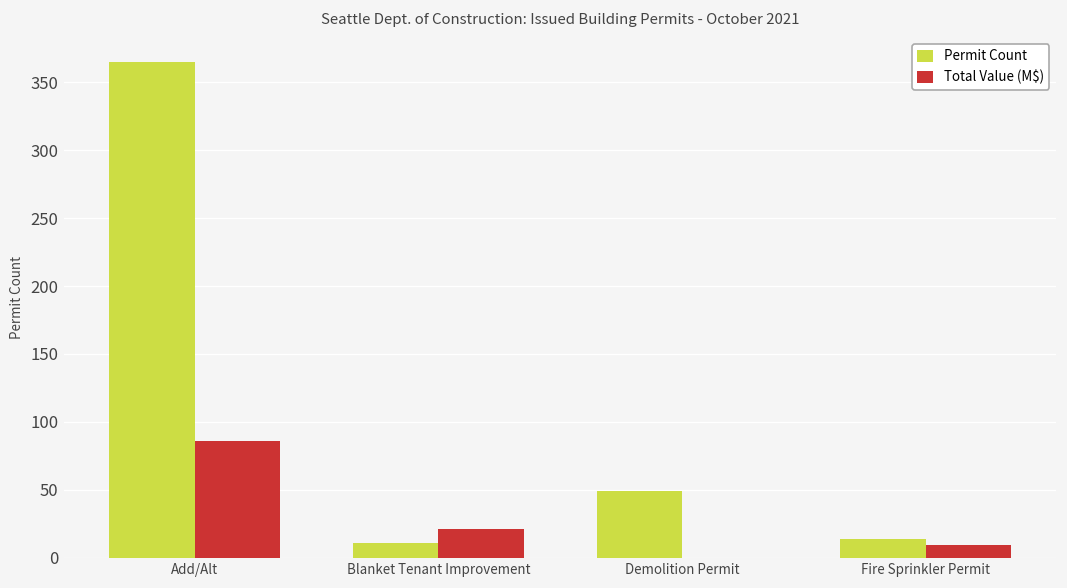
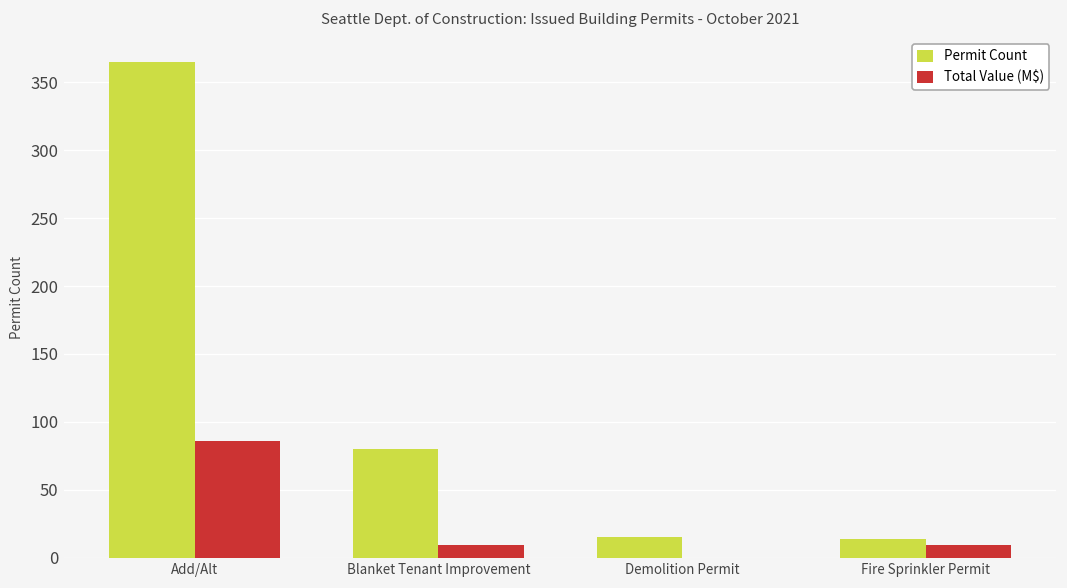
  {
    "Permit Count": {
      "Add/Alt": 365,
-     "Blanket Tenant Improvement": 11,
-     "Demolition Permit": 49,
+     "Blanket Tenant Improvement": 80,
+     "Demolition Permit": 15,
      "Fire Sprinkler Permit": 14
    },
    "Total Value (M$)": {
      "Add/Alt": 86,
-     "Blanket Tenant Improvement": 21,
+     "Blanket Tenant Improvement": 9,
      "Demolition Permit": 0,
      "Fire Sprinkler Permit": 10
    }
  }
